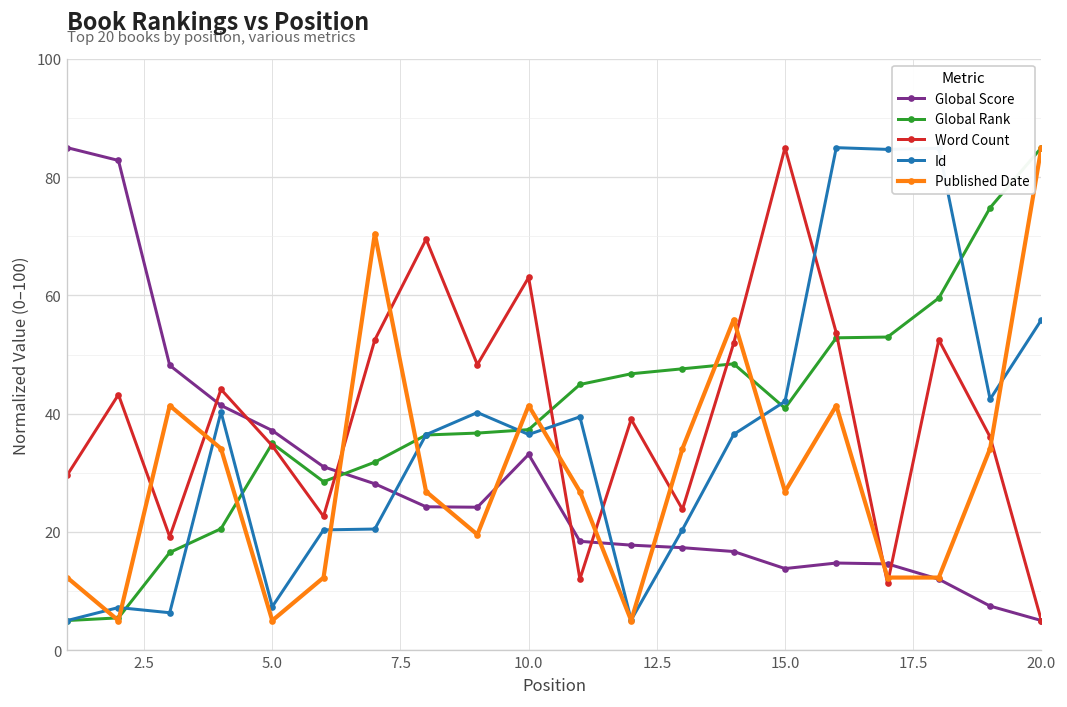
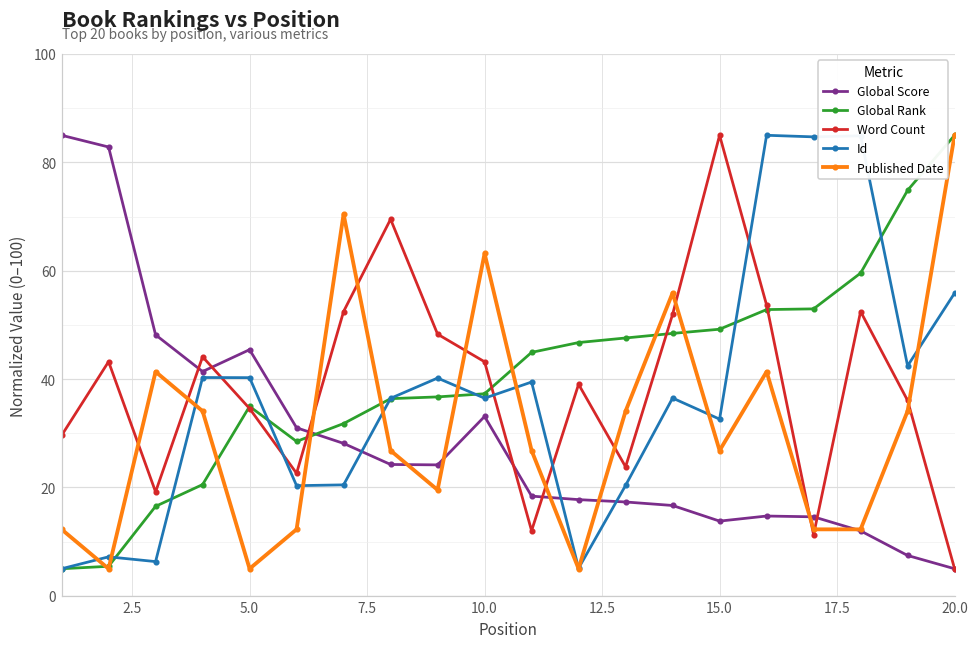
  {
    "Global Score": {
-     "5.0": 37,
+     "5.0": 45,
      "10.0": 33,
      "15.0": 14
    },
    "Global Rank": {
      "10.0": 37,
-     "15.0": 41
+     "15.0": 49
    },
    "Word Count": {
-     "10.0": 63,
+     "10.0": 43,
      "15.0": 85
    },
    "Id": {
-     "5.0": 7,
+     "5.0": 40,
      "10.0": 36,
-     "15.0": 42,
+     "15.0": 33,
      "20.0": 56
    },
    "Published Date": {
      "5.0": 5,
-     "10.0": 41,
+     "10.0": 63,
      "15.0": 27
    }
  }
